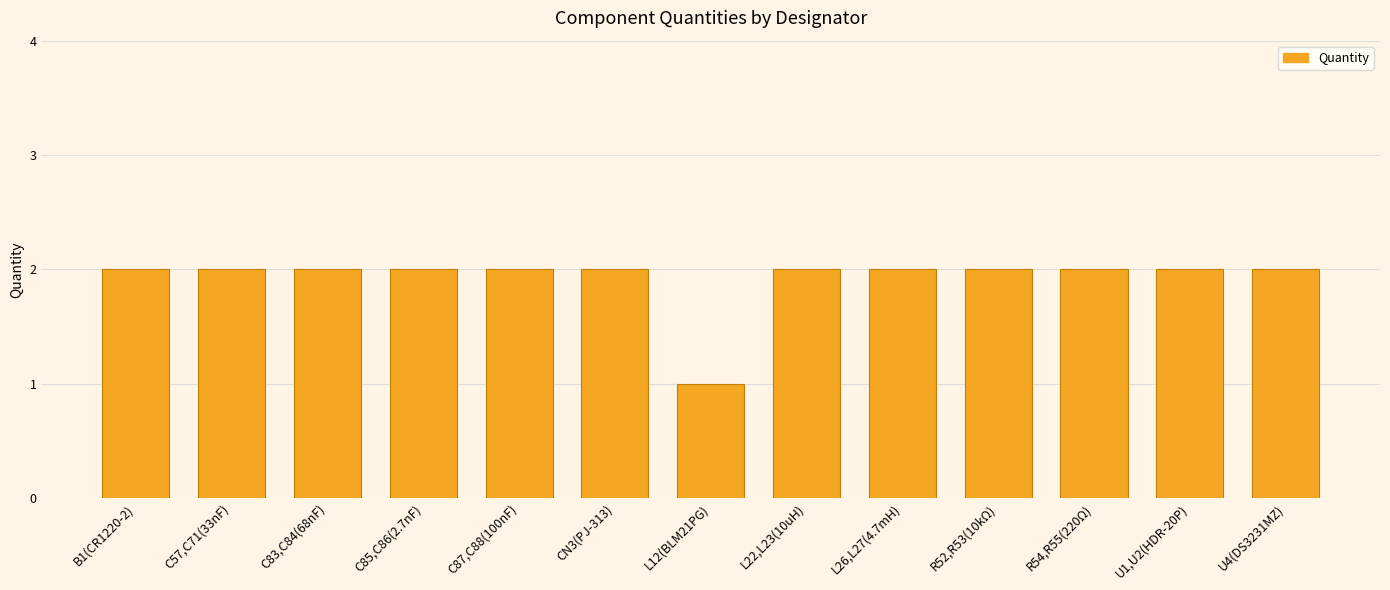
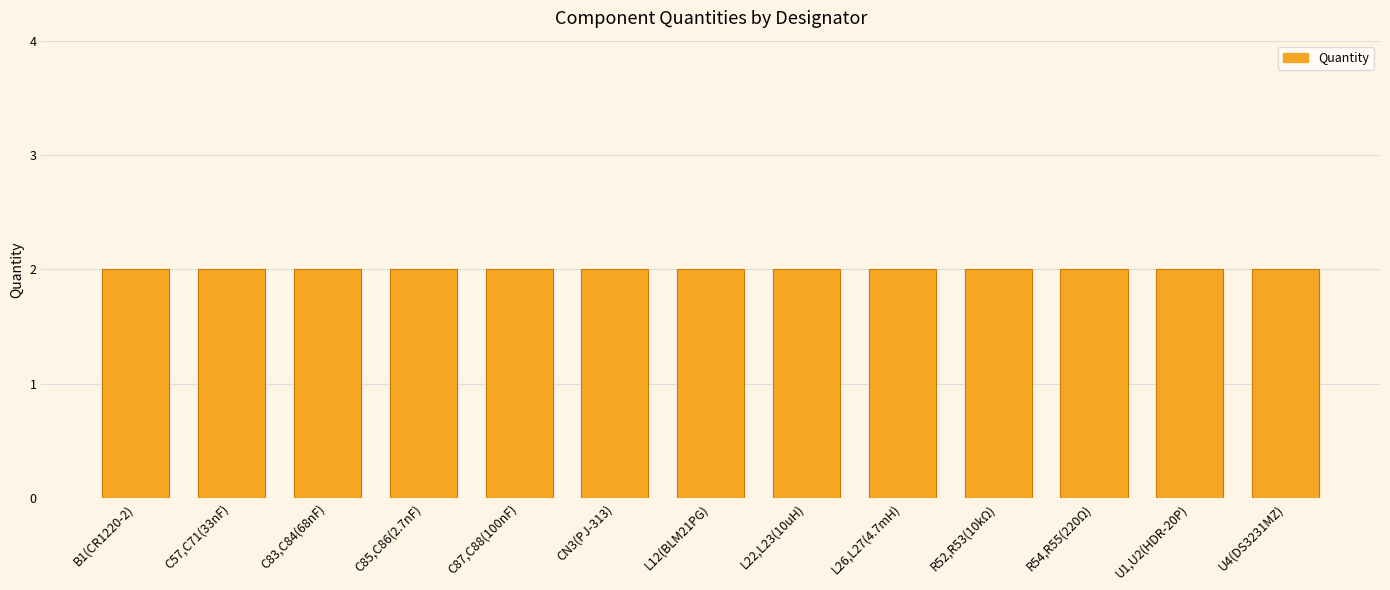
  {
    "B1(CR1220-2)": 2,
    "C57,C71(33nF)": 2,
    "C83,C84(68nF)": 2,
    "C85,C86(2.7nF)": 2,
    "C87,C88(100nF)": 2,
    "CN3(PJ-313)": 2,
-   "L12(BLM21PG)": 1,
+   "L12(BLM21PG)": 2,
    "L22,L23(10uH)": 2,
    "L26,L27(4.7mH)": 2,
    "R52,R53(10kΩ)": 2,
    "R54,R55(220Ω)": 2,
    "U1,U2(HDR-20P)": 2,
    "U4(DS3231MZ)": 2
  }
